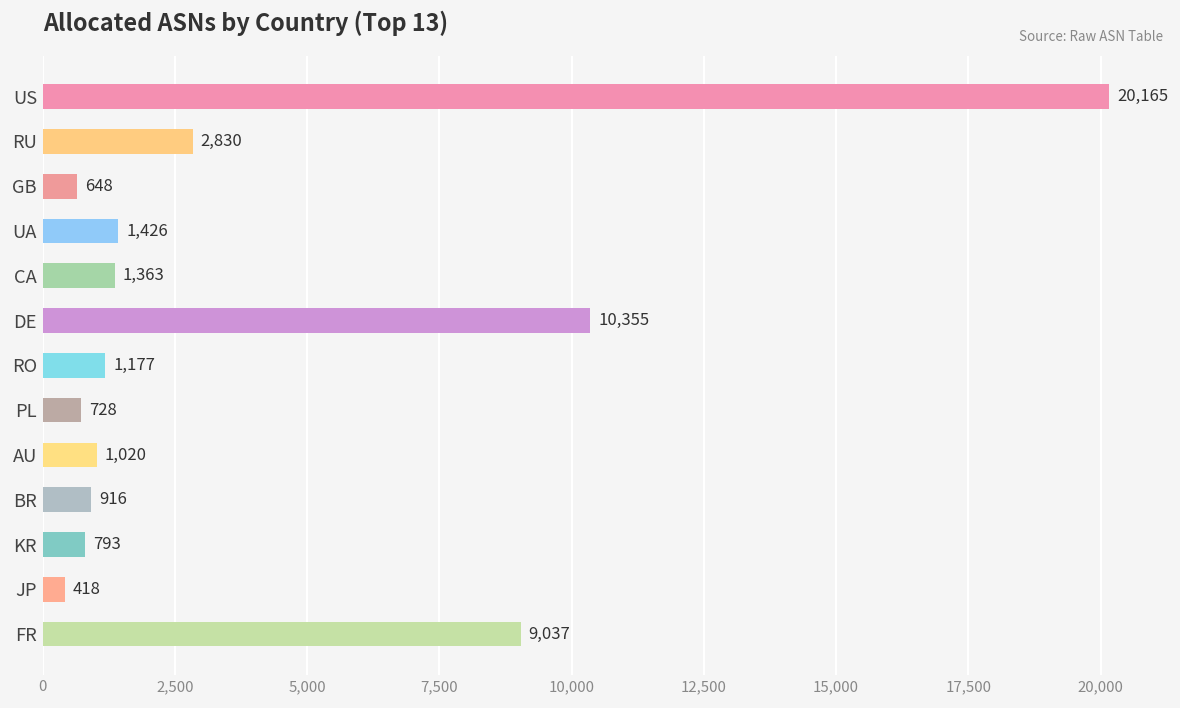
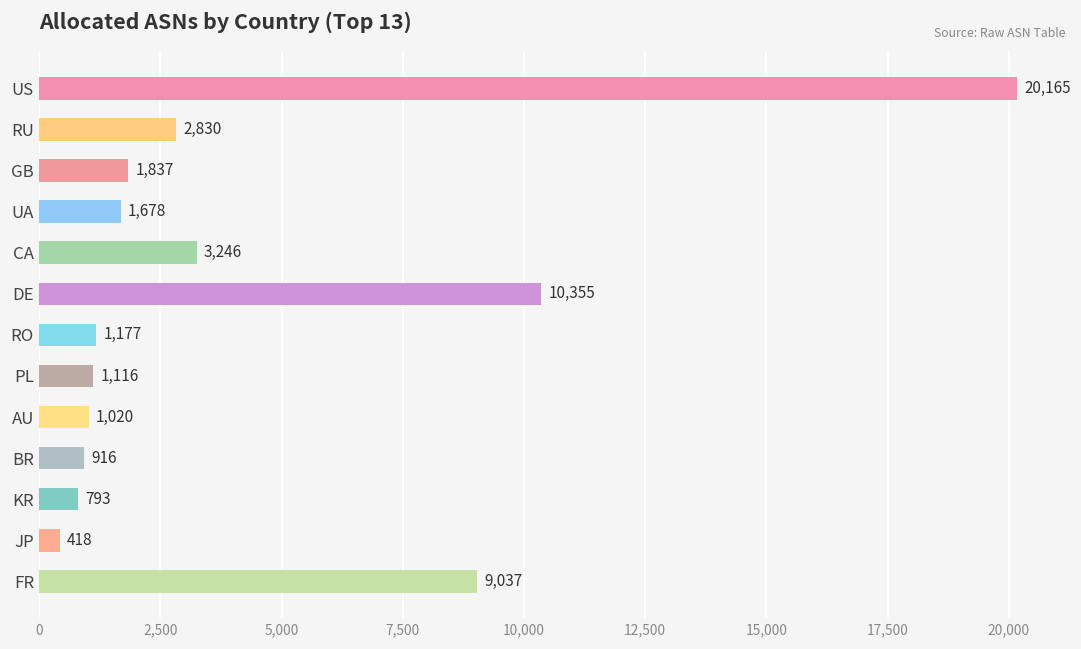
  {
    "US": "20,165",
    "RU": "2,830",
-   "GB": "648",
-   "UA": "1,426",
-   "CA": "1,363",
+   "GB": "1,837",
+   "UA": "1,678",
+   "CA": "3,246",
    "DE": "10,355",
    "RO": "1,177",
-   "PL": "728",
+   "PL": "1,116",
    "AU": "1,020",
    "BR": "916",
    "KR": "793",
    "JP": "418",
    "FR": "9,037"
  }
